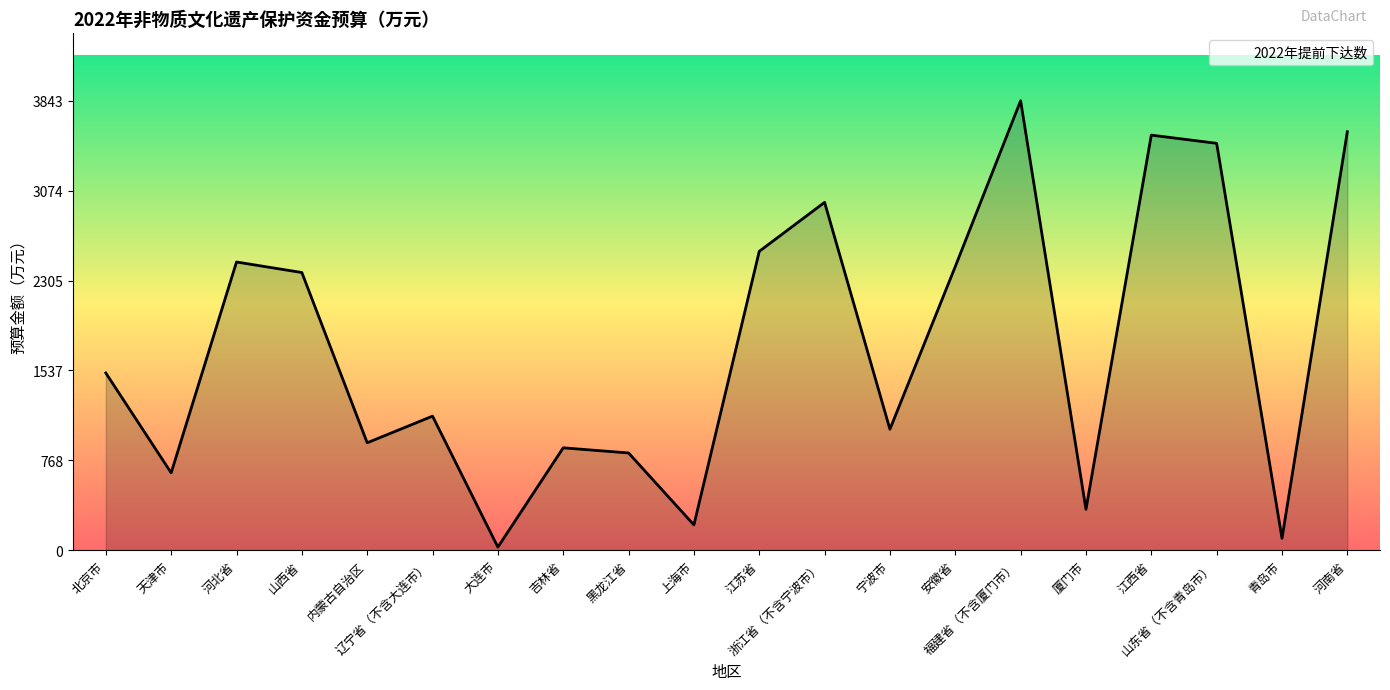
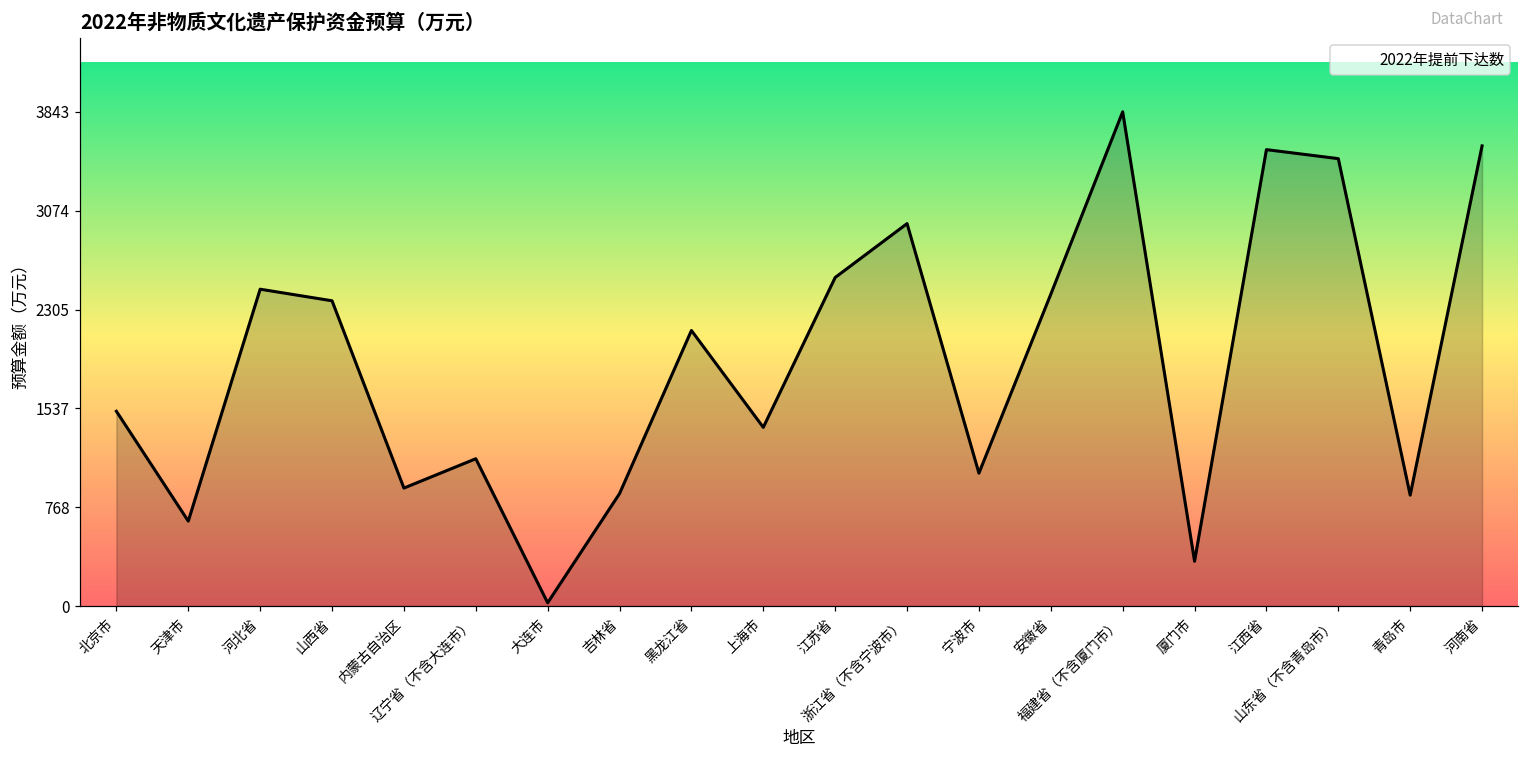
  {
    "北京市": 1520,
    "天津市": 660,
    "河北省": 2460,
    "山西省": 2370,
    "内蒙古自治区": 920,
    "辽宁省（不含大连市）": 1150,
    "大连市": 30,
    "吉林省": 880,
-   "黑龙江省": 830,
-   "上海市": 220,
+   "黑龙江省": 2140,
+   "上海市": 1390,
    "江苏省": 2560,
    "浙江省（不含宁波市）": 2970,
    "宁波市": 1030,
    "安徽省": 2430,
    "福建省（不含厦门市）": 3840,
    "厦门市": 350,
    "江西省": 3550,
    "山东省（不含青岛市）": 3480,
-   "青岛市": 100,
+   "青岛市": 860,
    "河南省": 3580
  }
